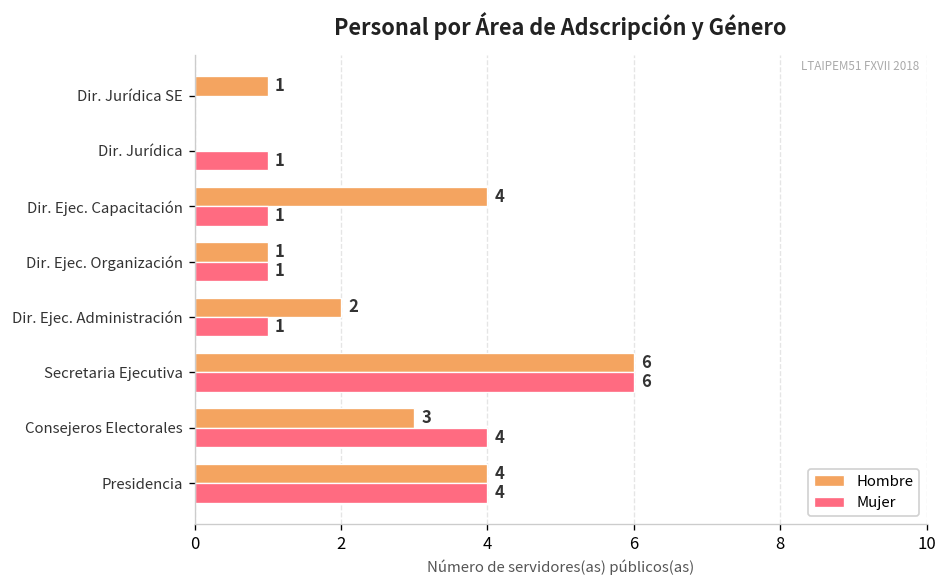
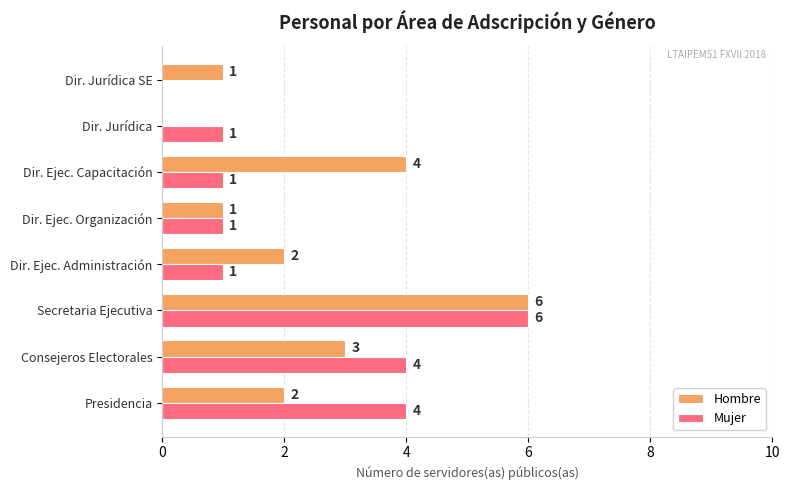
  {
    "Hombre": {
      "Dir. Jurídica SE": 1,
      "Dir. Ejec. Capacitación": 4,
      "Dir. Ejec. Organización": 1,
      "Dir. Ejec. Administración": 2,
      "Secretaria Ejecutiva": 6,
      "Consejeros Electorales": 3,
-     "Presidencia": 4
+     "Presidencia": 2
    },
    "Mujer": {
      "Dir. Jurídica": 1,
      "Dir. Ejec. Capacitación": 1,
      "Dir. Ejec. Organización": 1,
      "Dir. Ejec. Administración": 1,
      "Secretaria Ejecutiva": 6,
      "Consejeros Electorales": 4,
      "Presidencia": 4
    }
  }
